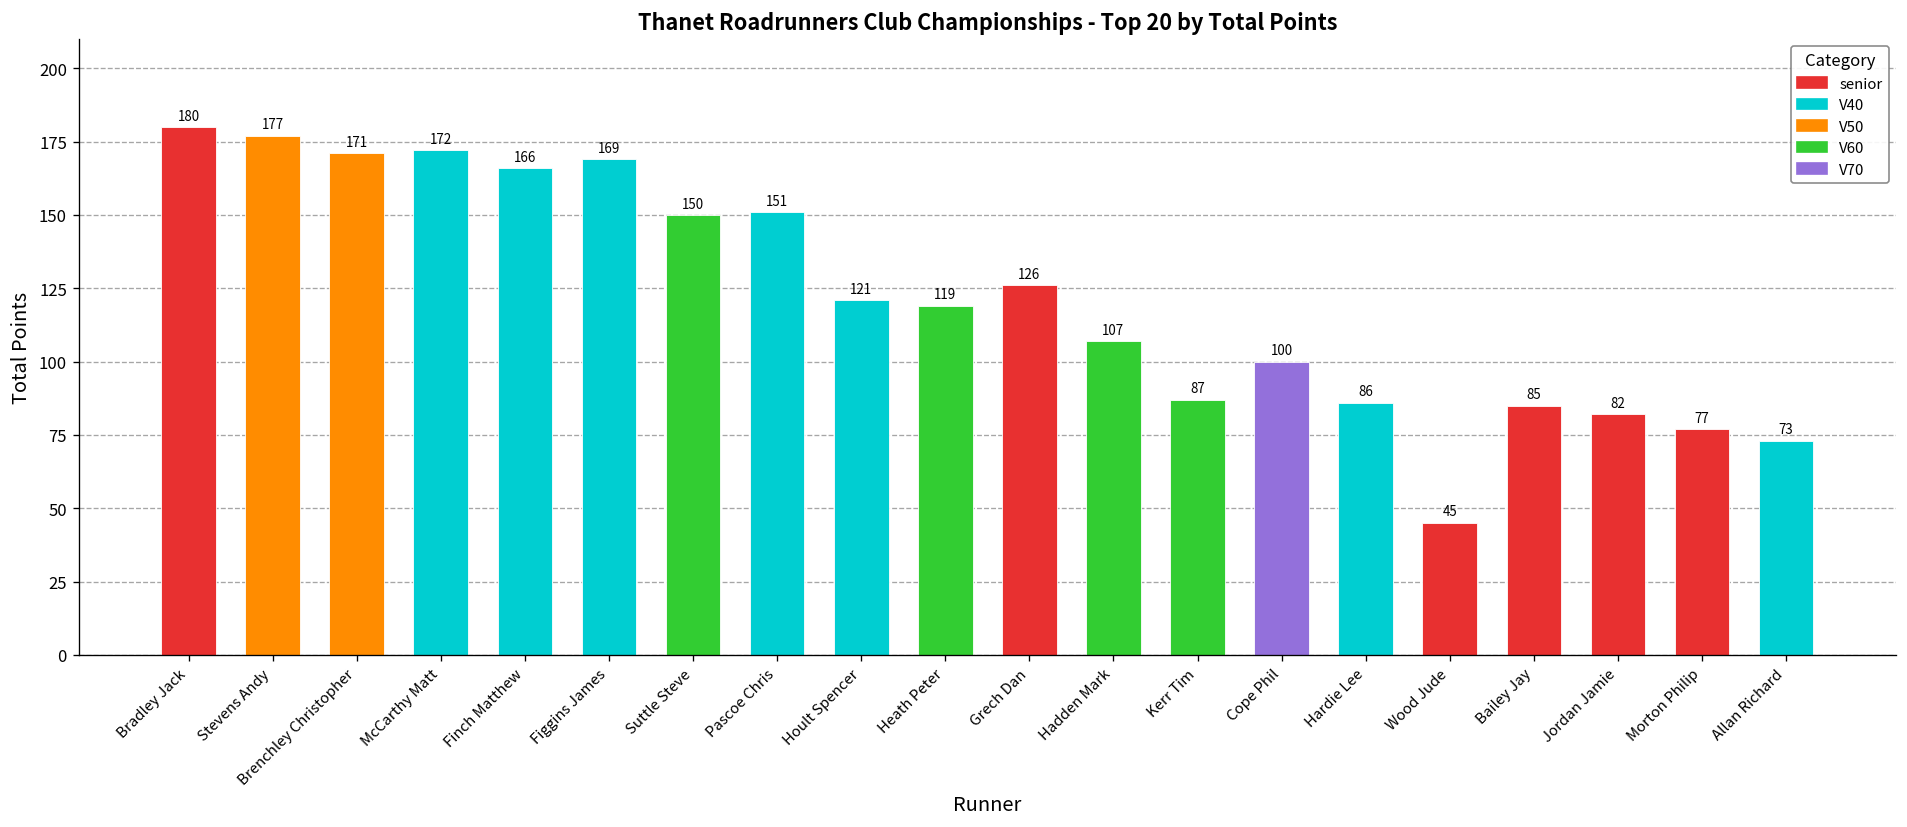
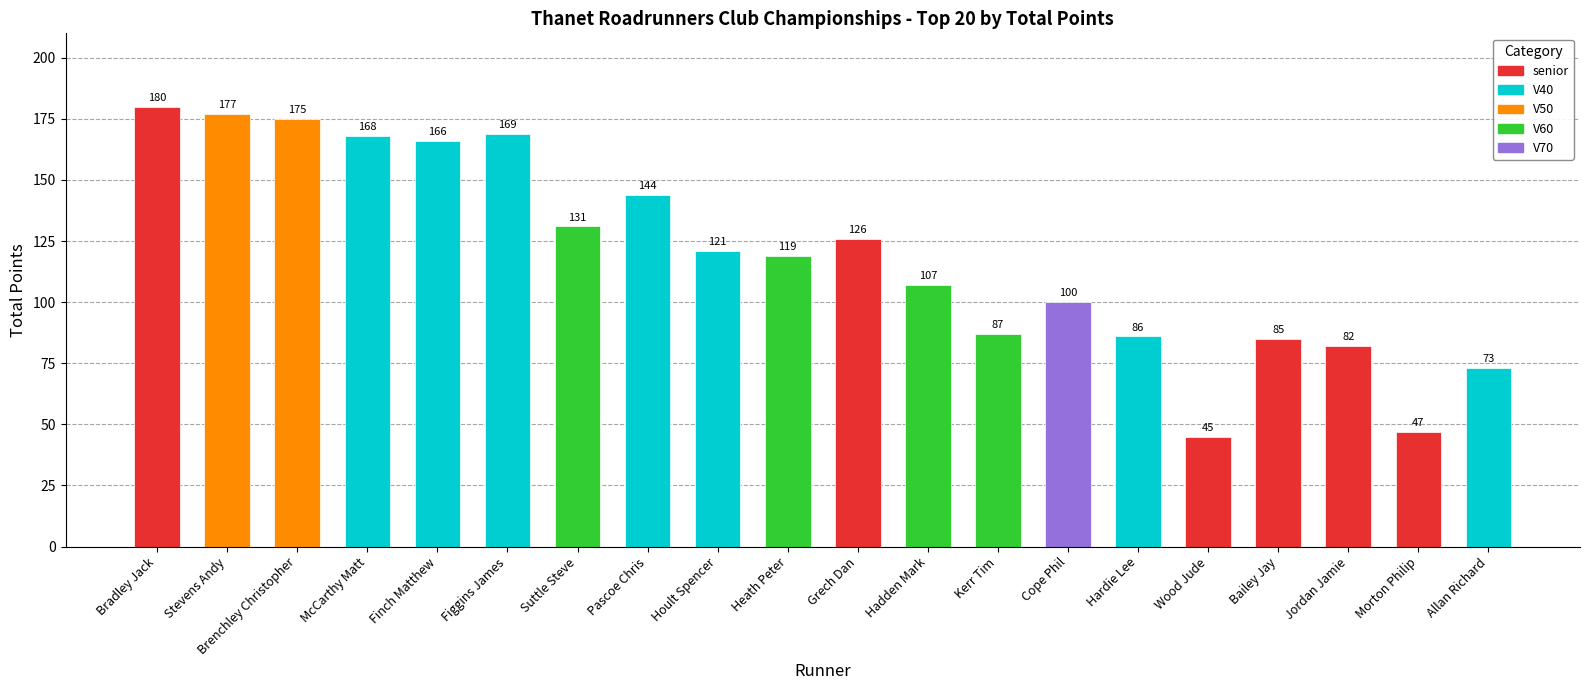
  {
    "Bradley Jack": 180,
    "Stevens Andy": 177,
-   "Brenchley Christopher": 171,
-   "McCarthy Matt": 172,
+   "Brenchley Christopher": 175,
+   "McCarthy Matt": 168,
    "Finch Matthew": 166,
    "Figgins James": 169,
-   "Suttle Steve": 150,
-   "Pascoe Chris": 151,
+   "Suttle Steve": 131,
+   "Pascoe Chris": 144,
    "Hoult Spencer": 121,
    "Heath Peter": 119,
    "Grech Dan": 126,
    "Hadden Mark": 107,
    "Kerr Tim": 87,
    "Cope Phil": 100,
    "Hardie Lee": 86,
    "Wood Jude": 45,
    "Bailey Jay": 85,
    "Jordan Jamie": 82,
-   "Morton Philip": 77,
+   "Morton Philip": 47,
    "Allan Richard": 73
  }
